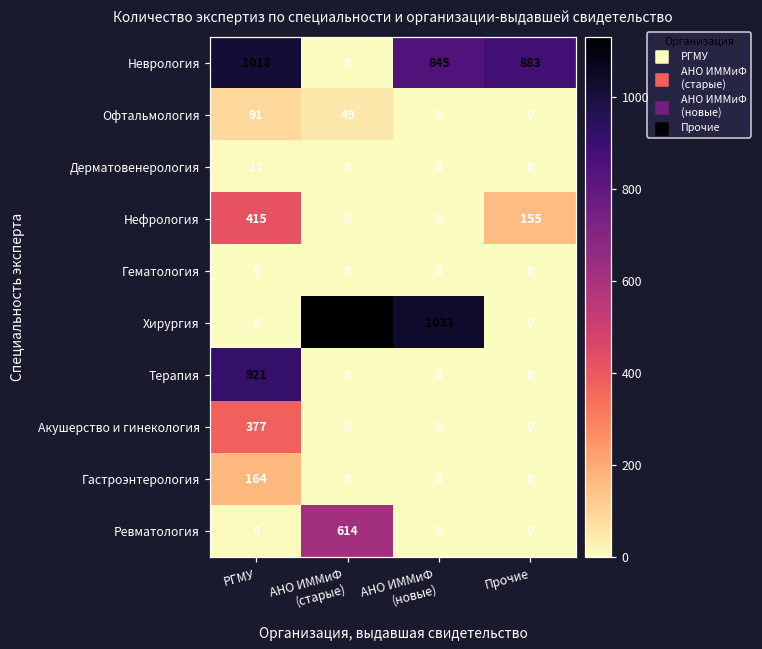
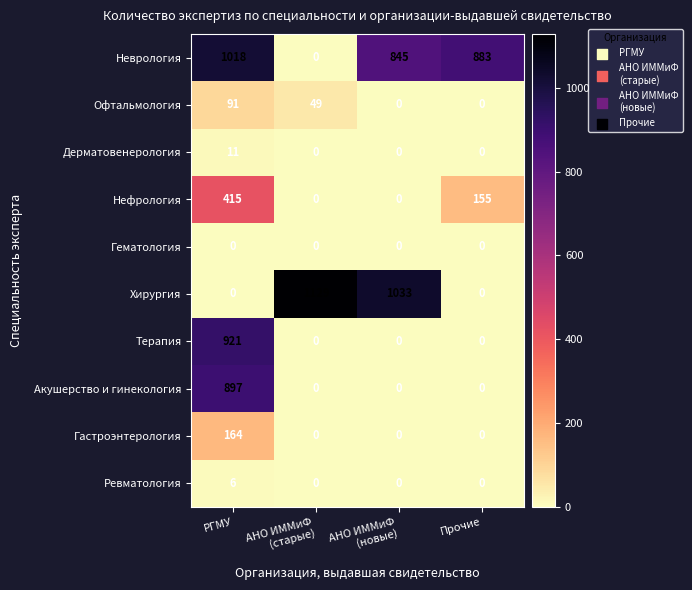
  {
    "Неврология": {
      "РГМУ": 1018,
      "АНО ИММиФ (старые)": 0,
      "АНО ИММиФ (новые)": 845,
      "Прочие": 883
    },
    "Офтальмология": {
      "РГМУ": 91,
      "АНО ИММиФ (старые)": 49,
      "АНО ИММиФ (новые)": 0,
      "Прочие": 0
    },
    "Дерматовенерология": {
      "РГМУ": 11,
      "АНО ИММиФ (старые)": 0,
      "АНО ИММиФ (новые)": 0,
      "Прочие": 0
    },
    "Нефрология": {
      "РГМУ": 415,
      "АНО ИММиФ (старые)": 0,
      "АНО ИММиФ (новые)": 0,
      "Прочие": 155
    },
    "Гематология": {
      "РГМУ": 0,
      "АНО ИММиФ (старые)": 0,
      "АНО ИММиФ (новые)": 0,
      "Прочие": 0
    },
    "Хирургия": {
      "РГМУ": 0,
      "Прочие": 0
    },
    "Терапия": {
      "РГМУ": 921,
      "АНО ИММиФ (старые)": 0,
      "АНО ИММиФ (новые)": 0,
      "Прочие": 0
    },
    "Акушерство и гинекология": {
-     "РГМУ": 377,
+     "РГМУ": 897,
      "АНО ИММиФ (старые)": 0,
      "АНО ИММиФ (новые)": 0,
      "Прочие": 0
    },
    "Гастроэнтерология": {
      "РГМУ": 164,
      "АНО ИММиФ (старые)": 0,
      "АНО ИММиФ (новые)": 0,
      "Прочие": 0
    },
    "Ревматология": {
      "РГМУ": 6,
-     "АНО ИММиФ (старые)": 614,
+     "АНО ИММиФ (старые)": 0,
      "АНО ИММиФ (новые)": 0,
      "Прочие": 0
    }
  }
